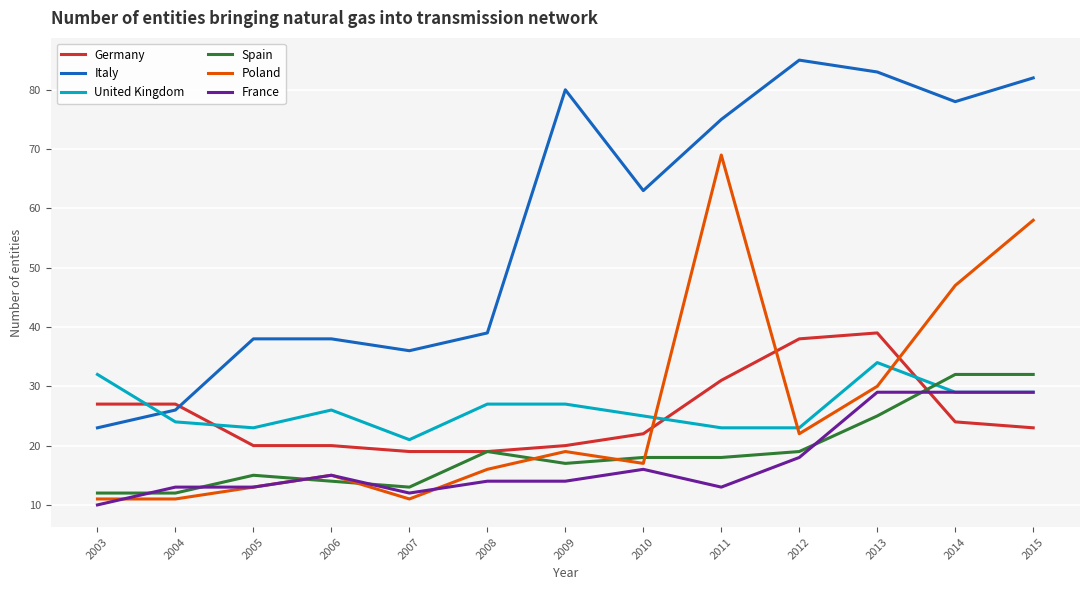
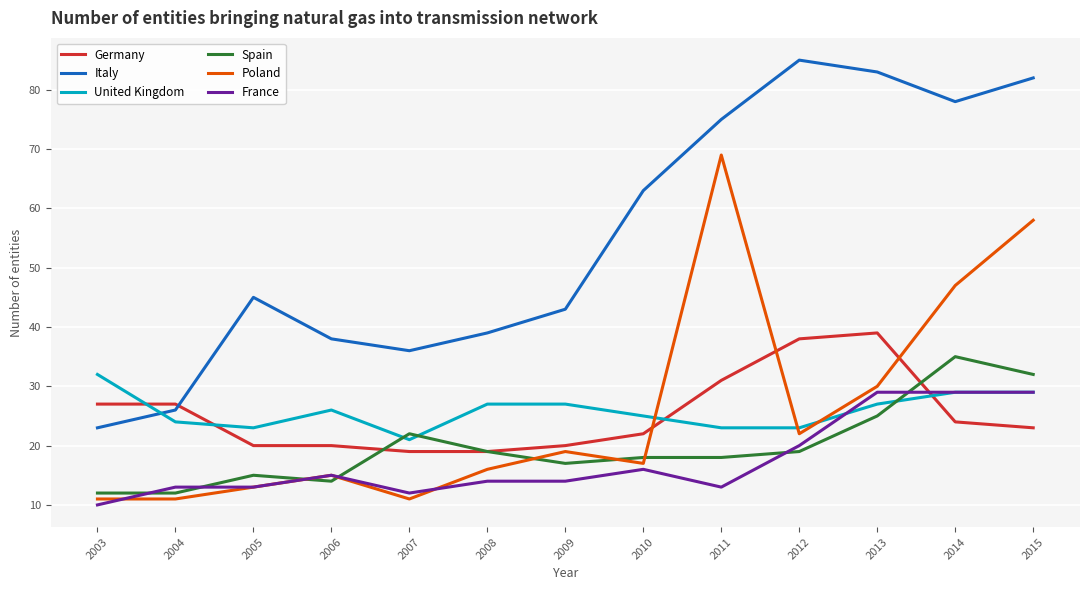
  {
    "Germany": {
      "2003": 27,
      "2004": 27,
      "2005": 20,
      "2006": 20,
      "2007": 19,
      "2009": 20,
      "2010": 22,
      "2011": 31,
      "2012": 38,
      "2013": 39,
      "2014": 24,
      "2015": 23
    },
    "Italy": {
      "2003": 23,
      "2004": 26,
-     "2005": 38,
+     "2005": 45,
      "2006": 38,
      "2007": 36,
      "2008": 39,
-     "2009": 80,
+     "2009": 43,
      "2010": 63,
      "2011": 75,
      "2012": 85,
      "2013": 83,
      "2014": 78,
      "2015": 82
    },
    "United Kingdom": {
      "2003": 32,
      "2004": 24,
      "2005": 23,
      "2006": 26,
      "2007": 21,
      "2008": 27,
      "2009": 27,
      "2010": 25,
      "2011": 23,
      "2012": 23,
-     "2013": 34
+     "2013": 27
    },
    "Spain": {
      "2003": 12,
      "2004": 12,
      "2005": 15,
      "2006": 14,
-     "2007": 13,
+     "2007": 22,
      "2009": 17,
      "2010": 18,
      "2011": 18,
      "2012": 19,
      "2013": 25,
-     "2014": 32,
+     "2014": 35,
      "2015": 32
    },
    "Poland": {
      "2003": 11,
      "2004": 11,
      "2007": 11,
      "2008": 16,
      "2009": 19,
      "2010": 17,
      "2011": 69,
      "2012": 22,
      "2013": 30,
      "2014": 47,
      "2015": 58
    },
    "France": {
      "2003": 10,
      "2004": 13,
      "2007": 12,
      "2008": 14,
      "2009": 14,
      "2010": 16,
      "2011": 13,
-     "2012": 18,
+     "2012": 20,
      "2013": 29
    }
  }
